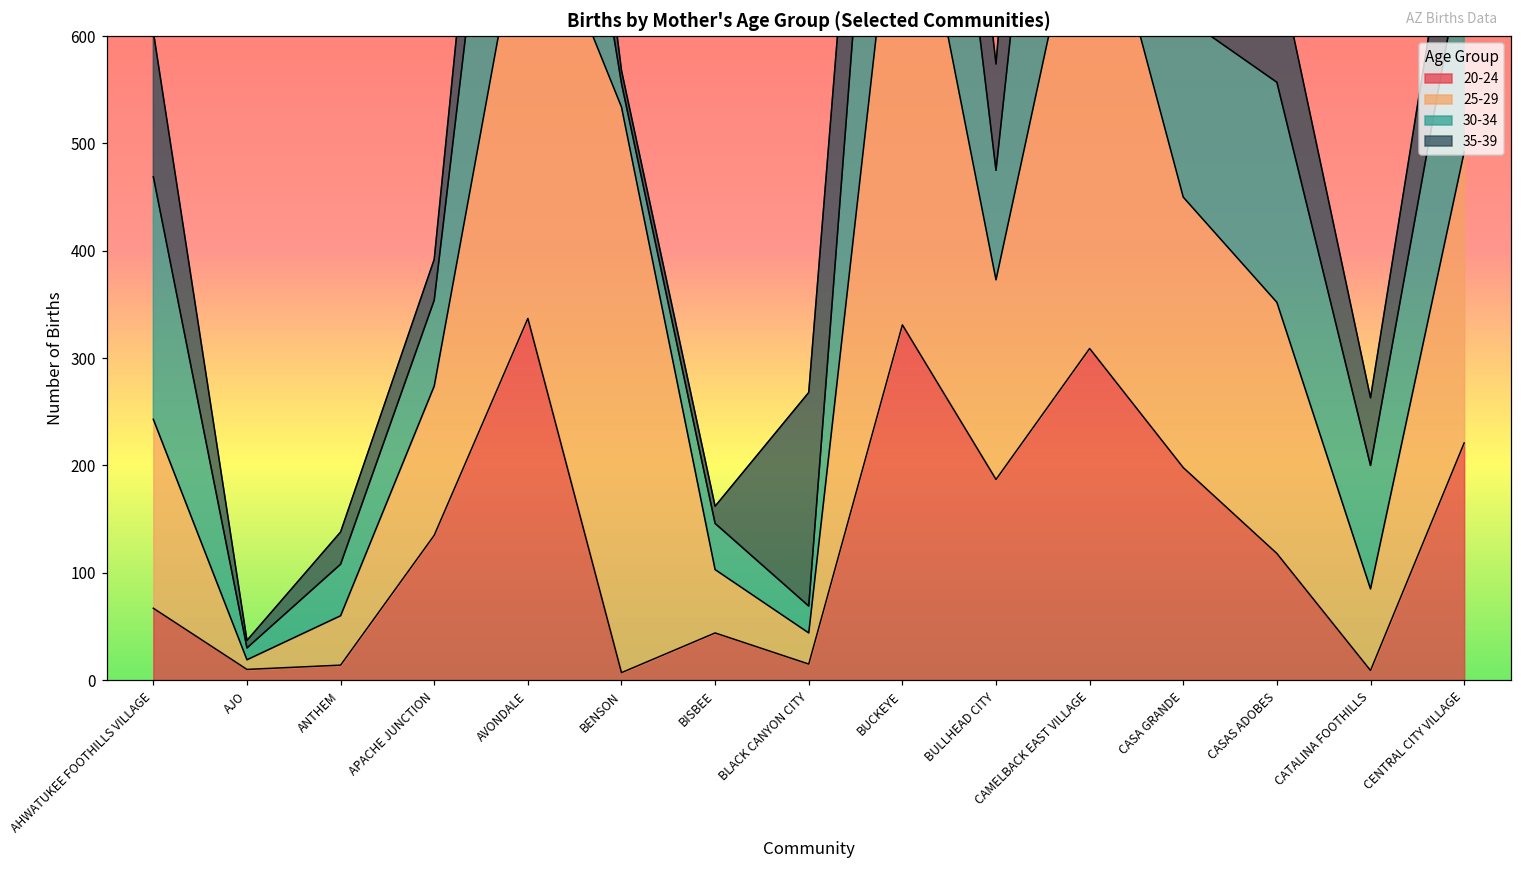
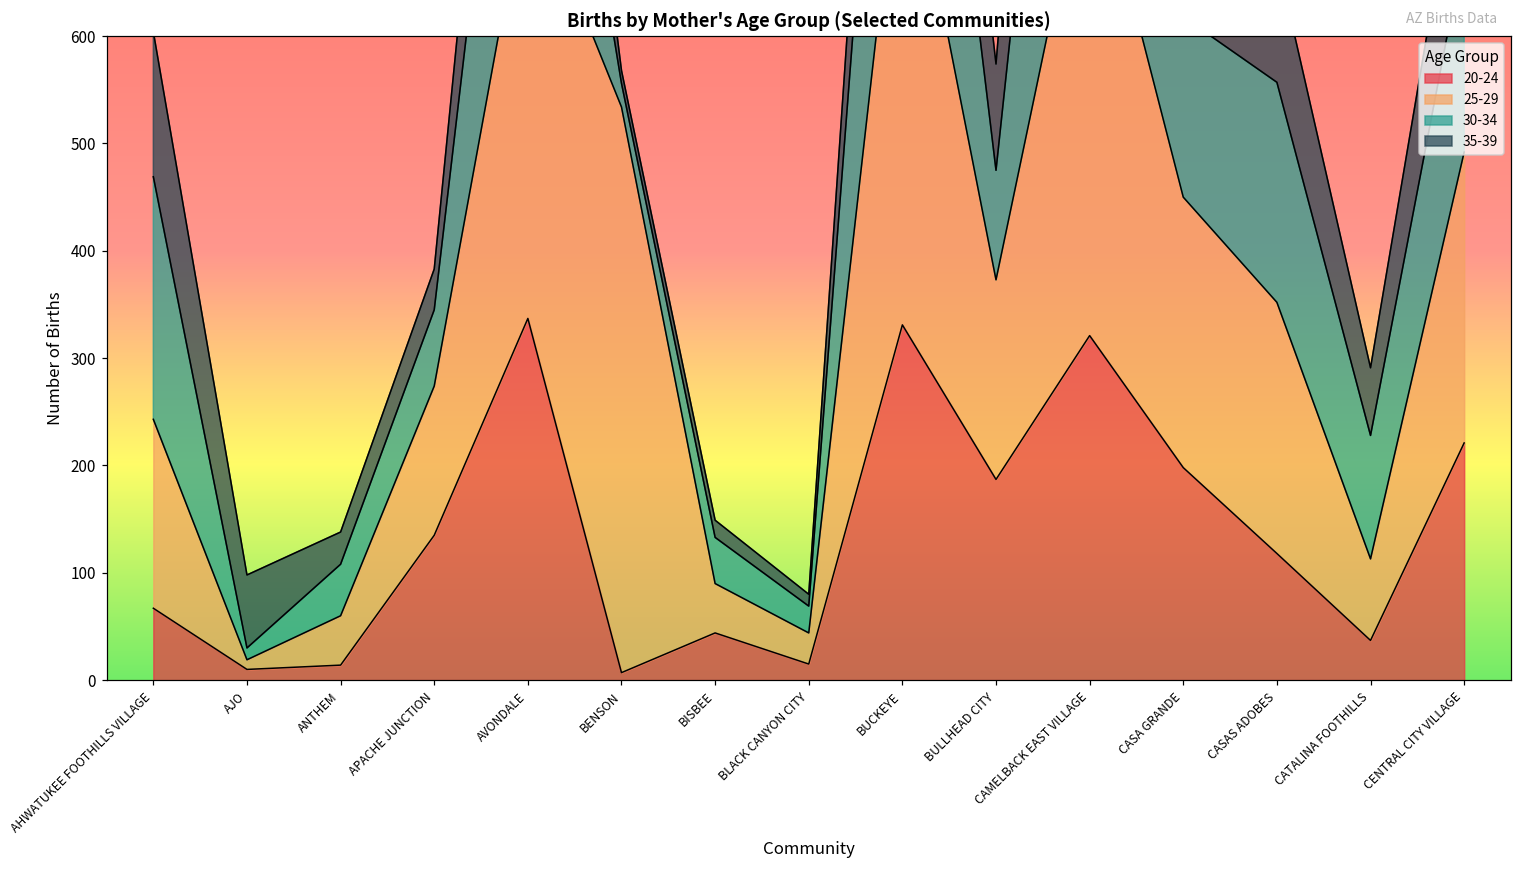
  {
    "20-24": {
      "AHWATUKEE FOOTHILLS VILLAGE": 70,
      "AJO": 10,
      "ANTHEM": 10,
      "APACHE JUNCTION": 140,
      "AVONDALE": 340,
      "BENSON": 10,
      "BISBEE": 40,
      "BLACK CANYON CITY": 20,
      "BUCKEYE": 330,
      "BULLHEAD CITY": 190,
-     "CAMELBACK EAST VILLAGE": 310,
+     "CAMELBACK EAST VILLAGE": 320,
      "CASA GRANDE": 200,
      "CASAS ADOBES": 120,
-     "CATALINA FOOTHILLS": 10,
+     "CATALINA FOOTHILLS": 40,
      "CENTRAL CITY VILLAGE": 220
    },
    "25-29": {
      "AHWATUKEE FOOTHILLS VILLAGE": 180,
      "AJO": 10,
      "ANTHEM": 50,
      "APACHE JUNCTION": 140,
      "BENSON": 530,
-     "BISBEE": 60,
+     "BISBEE": 50,
      "BLACK CANYON CITY": 30,
      "BULLHEAD CITY": 190,
      "CASA GRANDE": 250,
      "CASAS ADOBES": 230,
      "CATALINA FOOTHILLS": 80
    },
    "30-34": {
      "AHWATUKEE FOOTHILLS VILLAGE": 230,
      "AJO": 10,
      "ANTHEM": 50,
-     "APACHE JUNCTION": 80,
+     "APACHE JUNCTION": 70,
      "BENSON": 20,
      "BISBEE": 40,
      "BLACK CANYON CITY": 30,
      "BULLHEAD CITY": 100,
      "CASAS ADOBES": 210,
      "CATALINA FOOTHILLS": 120
    },
    "35-39": {
-     "AJO": 10,
+     "AJO": 70,
      "ANTHEM": 30,
      "APACHE JUNCTION": 40,
      "BENSON": 10,
      "BISBEE": 20,
-     "BLACK CANYON CITY": 200,
+     "BLACK CANYON CITY": 10,
      "BULLHEAD CITY": 100,
      "CATALINA FOOTHILLS": 60
    }
  }
